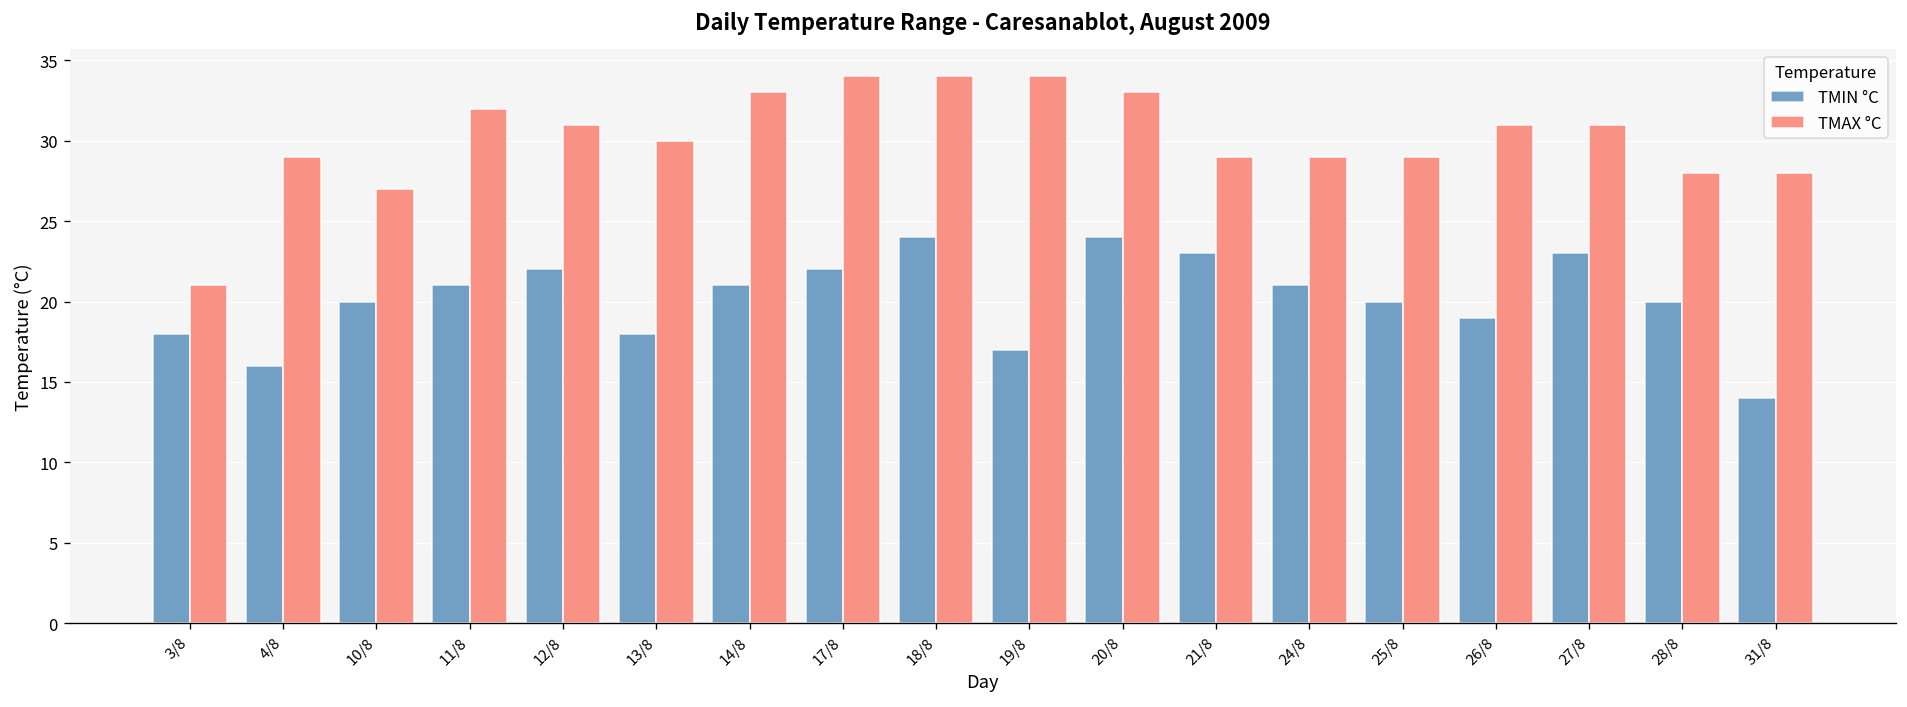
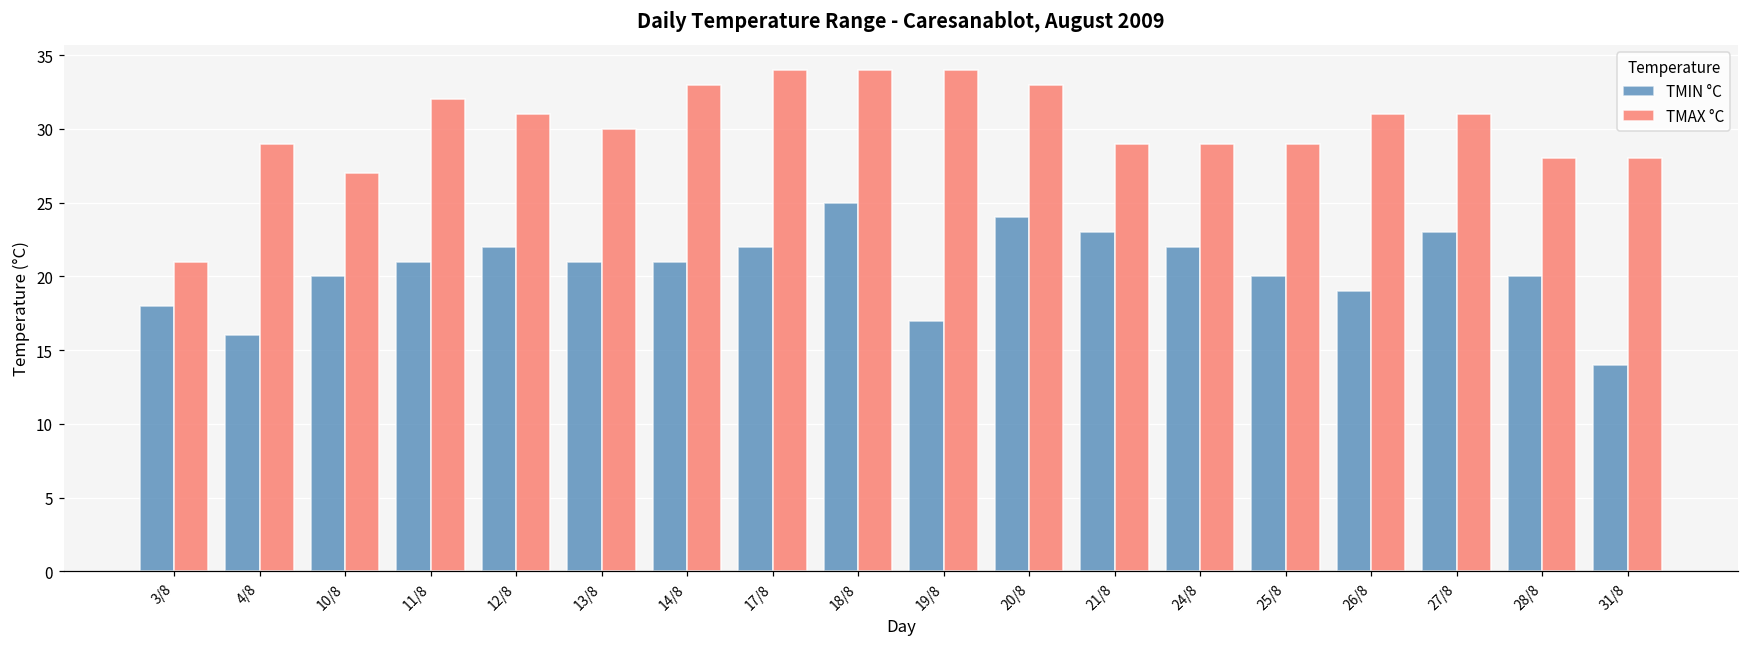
  {
    "TMIN °C": {
      "3/8": 18,
      "4/8": 16,
      "10/8": 20,
      "11/8": 21,
      "12/8": 22,
-     "13/8": 18,
+     "13/8": 21,
      "14/8": 21,
      "17/8": 22,
-     "18/8": 24,
+     "18/8": 25,
      "19/8": 17,
      "20/8": 24,
      "21/8": 23,
-     "24/8": 21,
+     "24/8": 22,
      "25/8": 20,
      "26/8": 19,
      "27/8": 23,
      "28/8": 20,
      "31/8": 14
    },
    "TMAX °C": {
      "3/8": 21,
      "4/8": 29,
      "10/8": 27,
      "11/8": 32,
      "12/8": 31,
      "13/8": 30,
      "14/8": 33,
      "17/8": 34,
      "18/8": 34,
      "19/8": 34,
      "20/8": 33,
      "21/8": 29,
      "24/8": 29,
      "25/8": 29,
      "26/8": 31,
      "27/8": 31,
      "28/8": 28,
      "31/8": 28
    }
  }
